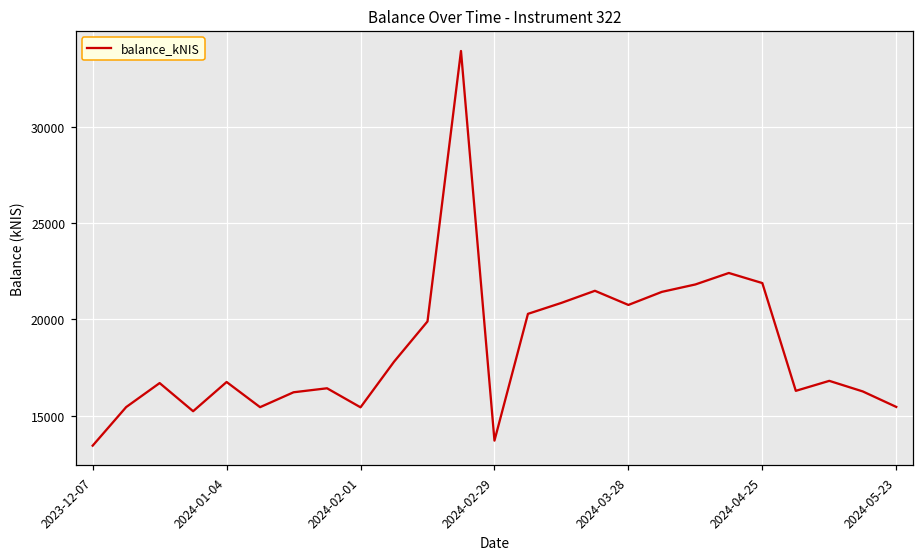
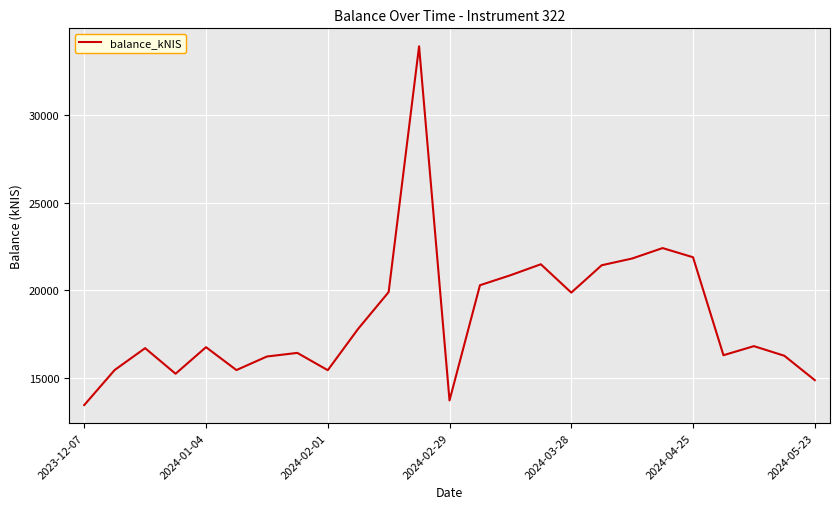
  {
    "2023-12-07": 13500,
    "2024-01-04": 16800,
    "2024-02-01": 15400,
    "2024-02-29": 13700,
-   "2024-03-28": 20800,
+   "2024-03-28": 19900,
    "2024-04-25": 21900,
-   "2024-05-23": 15500
+   "2024-05-23": 14900
  }
